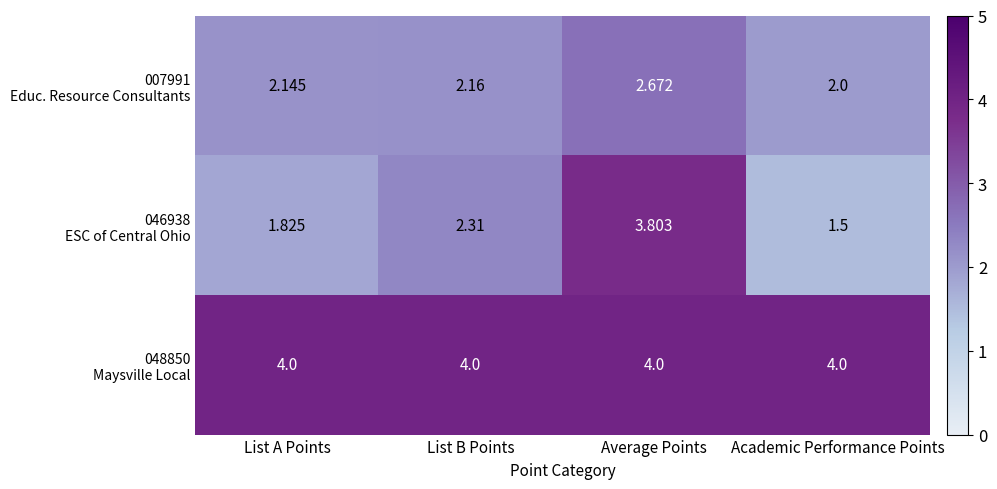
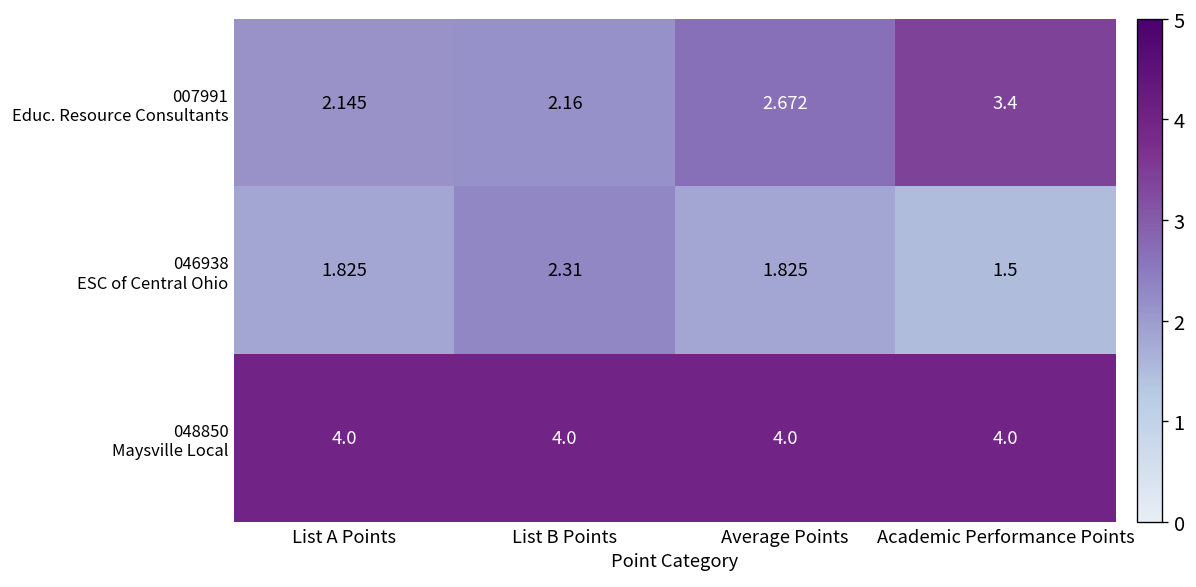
  {
    "007991 Educ. Resource Consultants": {
      "List A Points": 2.145,
      "List B Points": 2.16,
      "Average Points": 2.672,
-     "Academic Performance Points": 2.0
+     "Academic Performance Points": 3.4
    },
    "046938 ESC of Central Ohio": {
      "List A Points": 1.825,
      "List B Points": 2.31,
-     "Average Points": 3.803,
+     "Average Points": 1.825,
      "Academic Performance Points": 1.5
    },
    "048850 Maysville Local": {
      "List A Points": 4.0,
      "List B Points": 4.0,
      "Average Points": 4.0,
      "Academic Performance Points": 4.0
    }
  }
